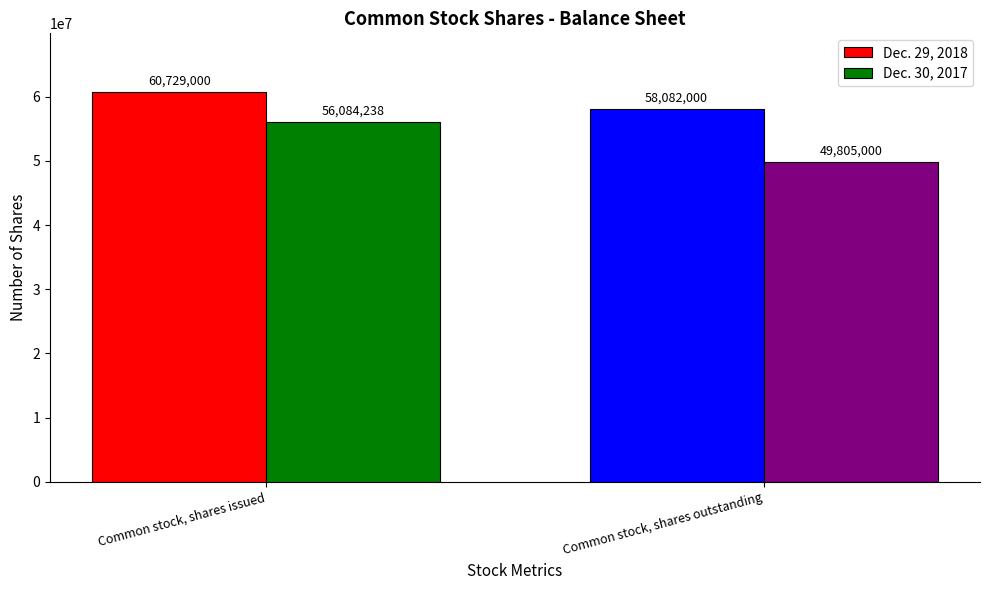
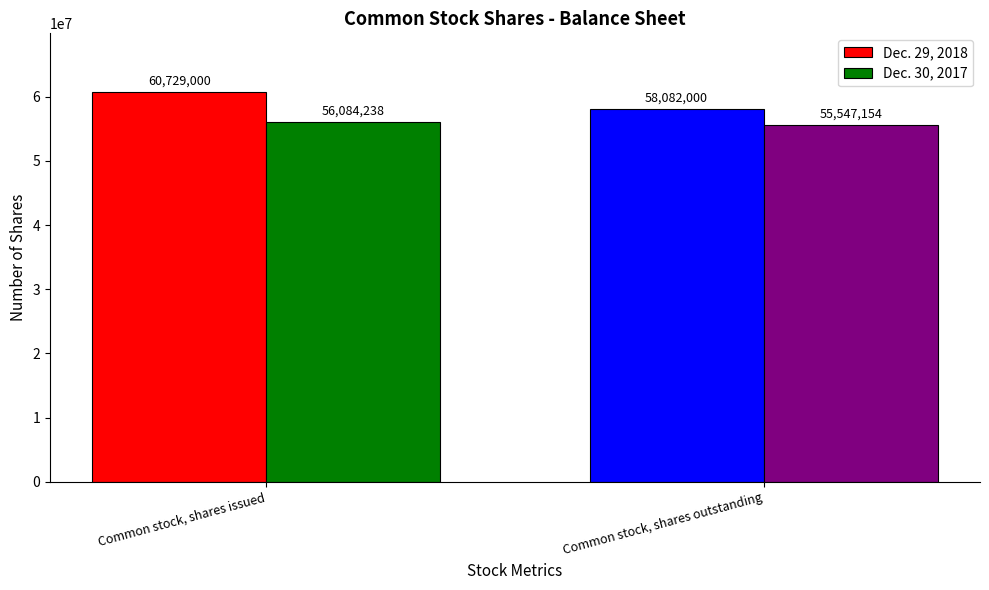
  {
    "Dec. 29, 2018": {
      "Common stock, shares issued": "60,729,000",
      "Common stock, shares outstanding": "58,082,000"
    },
    "Dec. 30, 2017": {
      "Common stock, shares issued": "56,084,238",
-     "Common stock, shares outstanding": "49,805,000"
+     "Common stock, shares outstanding": "55,547,154"
    }
  }
